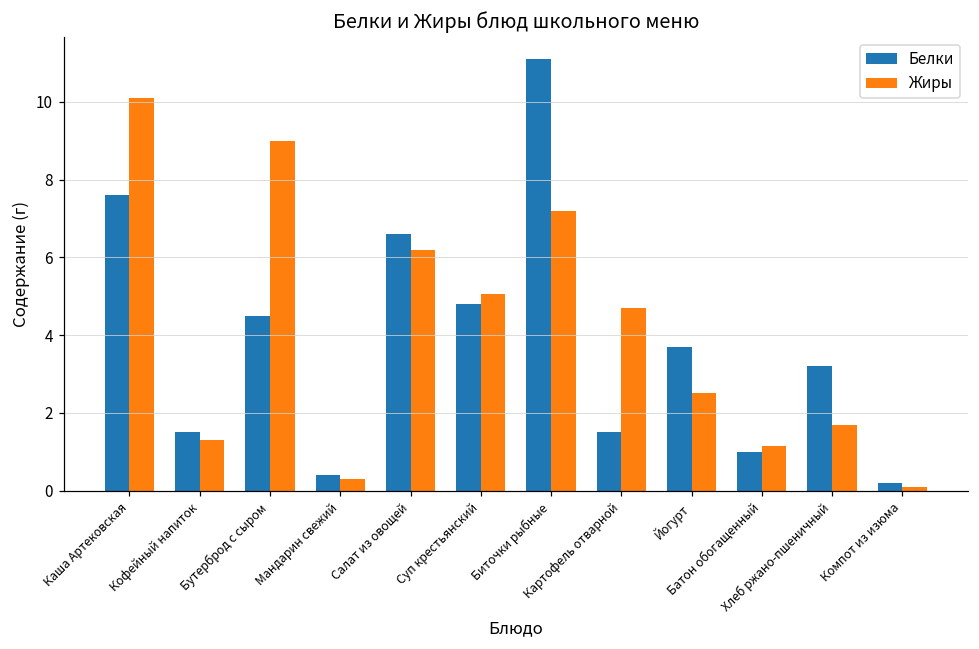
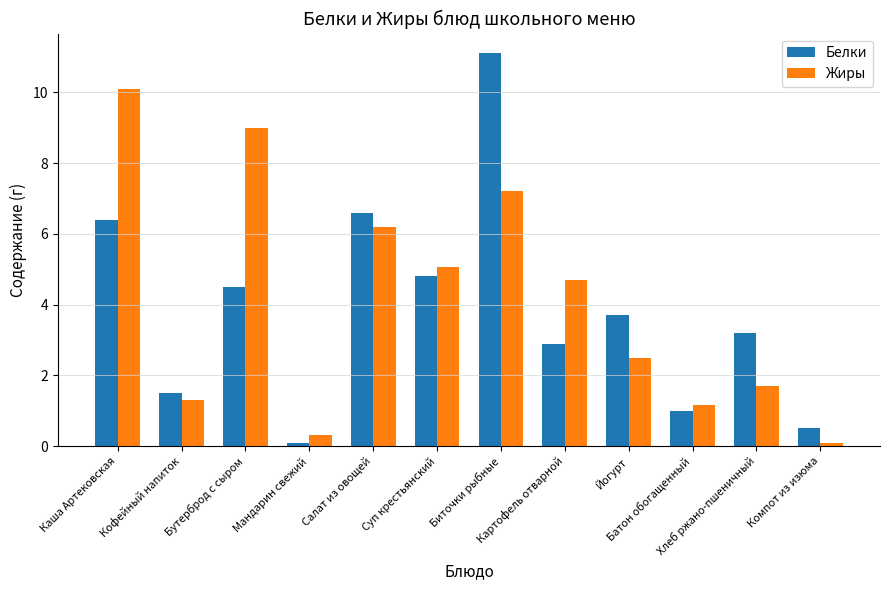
  {
    "Белки": {
-     "Каша Артековская": 7.6,
+     "Каша Артековская": 6.4,
      "Кофейный напиток": 1.5,
      "Бутерброд с сыром": 4.5,
-     "Мандарин свежий": 0.4,
+     "Мандарин свежий": 0.1,
      "Салат из овощей": 6.6,
      "Суп крестьянский": 4.8,
      "Биточки рыбные": 11.1,
-     "Картофель отварной": 1.5,
+     "Картофель отварной": 2.9,
      "Йогурт": 3.7,
      "Батон обогащенный": 1.0,
      "Хлеб ржано-пшеничный": 3.2,
-     "Компот из изюма": 0.2
+     "Компот из изюма": 0.5
    },
    "Жиры": {
      "Каша Артековская": 10.1,
      "Кофейный напиток": 1.3,
      "Бутерброд с сыром": 9.0,
      "Мандарин свежий": 0.3,
      "Салат из овощей": 6.2,
      "Суп крестьянский": 5.1,
      "Биточки рыбные": 7.2,
      "Картофель отварной": 4.7,
      "Йогурт": 2.5,
      "Батон обогащенный": 1.2,
      "Хлеб ржано-пшеничный": 1.7,
      "Компот из изюма": 0.1
    }
  }
